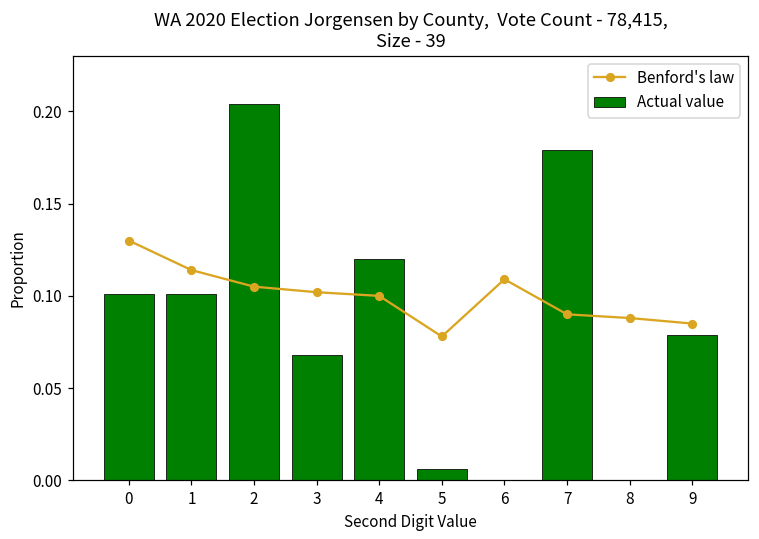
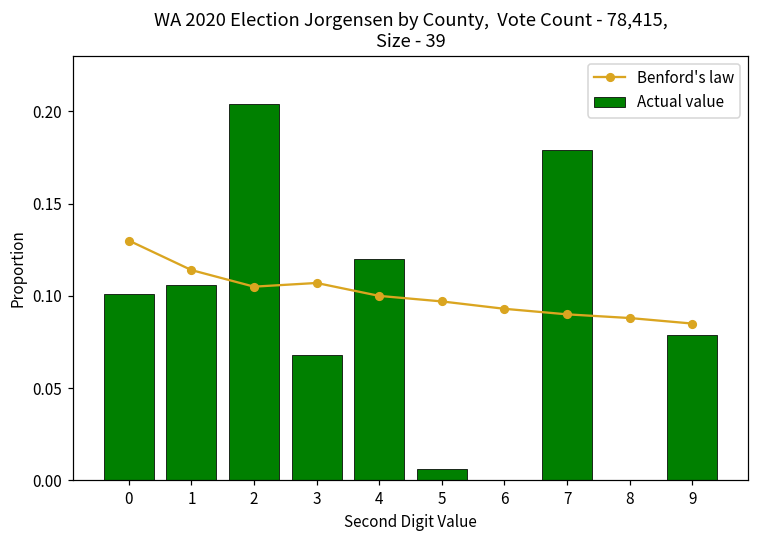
  {
    "Benford's law": {
      "0": 0.130,
      "1": 0.114,
      "2": 0.105,
-     "3": 0.102,
+     "3": 0.107,
      "4": 0.100,
-     "5": 0.078,
-     "6": 0.109,
+     "5": 0.097,
+     "6": 0.093,
      "7": 0.090,
      "8": 0.088,
      "9": 0.085
    },
    "Actual value": {
      "0": 0.101,
-     "1": 0.101,
+     "1": 0.106,
      "2": 0.204,
      "3": 0.068,
      "4": 0.120,
      "5": 0.006,
      "6": 0.000,
      "7": 0.179,
      "8": 0.000,
      "9": 0.079
    }
  }
